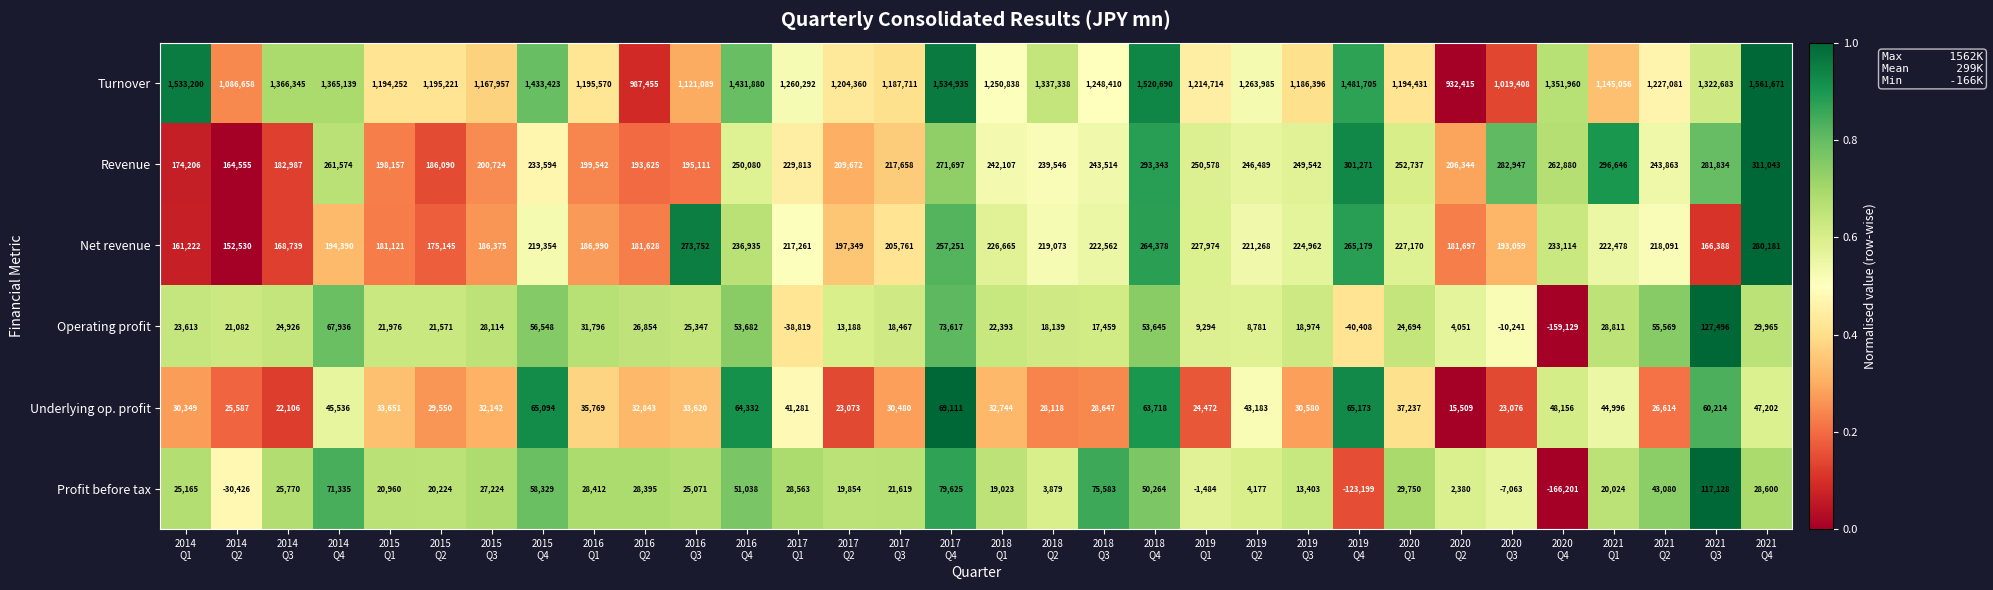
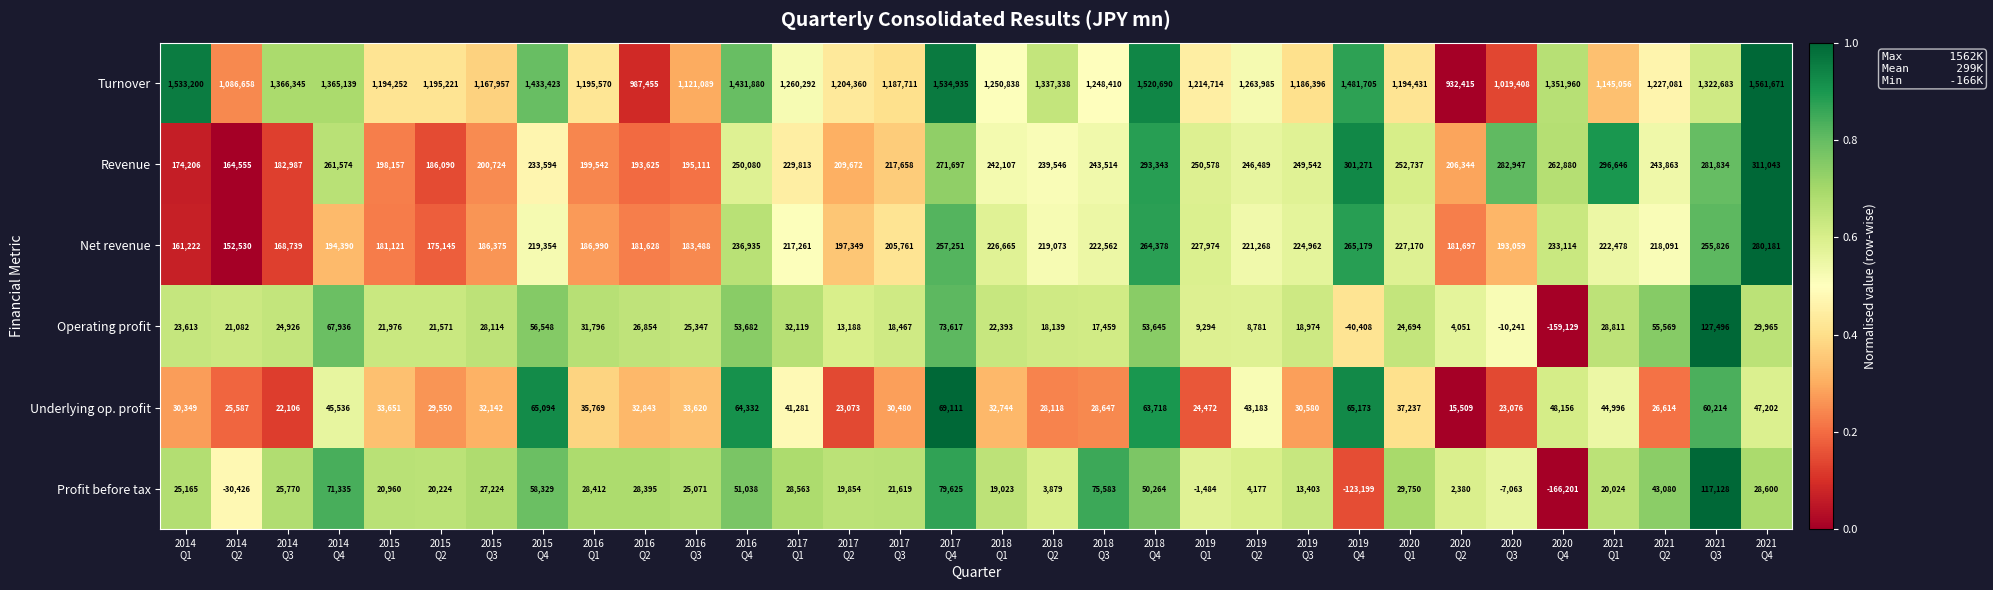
  {
    "Turnover": {
      "2014 Q1": "1,533,200",
      "2014 Q2": "1,086,658",
      "2014 Q3": "1,366,345",
      "2014 Q4": "1,365,139",
      "2015 Q1": "1,194,252",
      "2015 Q2": "1,195,221",
      "2015 Q3": "1,167,957",
      "2015 Q4": "1,433,423",
      "2016 Q1": "1,195,570",
      "2016 Q2": "987,455",
      "2016 Q3": "1,121,089",
      "2016 Q4": "1,431,880",
      "2017 Q1": "1,260,292",
      "2017 Q2": "1,204,360",
      "2017 Q3": "1,187,711",
      "2017 Q4": "1,534,935",
      "2018 Q1": "1,250,838",
      "2018 Q2": "1,337,338",
      "2018 Q3": "1,248,410",
      "2018 Q4": "1,520,690",
      "2019 Q1": "1,214,714",
      "2019 Q2": "1,263,985",
      "2019 Q3": "1,186,396",
      "2019 Q4": "1,481,705",
      "2020 Q1": "1,194,431",
      "2020 Q2": "932,415",
      "2020 Q3": "1,019,408",
      "2020 Q4": "1,351,960",
      "2021 Q1": "1,145,056",
      "2021 Q2": "1,227,081",
      "2021 Q3": "1,322,683",
      "2021 Q4": "1,561,671"
    },
    "Revenue": {
      "2014 Q1": "174,206",
      "2014 Q2": "164,555",
      "2014 Q3": "182,987",
      "2014 Q4": "261,574",
      "2015 Q1": "198,157",
      "2015 Q2": "186,090",
      "2015 Q3": "200,724",
      "2015 Q4": "233,594",
      "2016 Q1": "199,542",
      "2016 Q2": "193,625",
      "2016 Q3": "195,111",
      "2016 Q4": "250,080",
      "2017 Q1": "229,813",
      "2017 Q2": "209,672",
      "2017 Q3": "217,658",
      "2017 Q4": "271,697",
      "2018 Q1": "242,107",
      "2018 Q2": "239,546",
      "2018 Q3": "243,514",
      "2018 Q4": "293,343",
      "2019 Q1": "250,578",
      "2019 Q2": "246,489",
      "2019 Q3": "249,542",
      "2019 Q4": "301,271",
      "2020 Q1": "252,737",
      "2020 Q2": "206,344",
      "2020 Q3": "282,947",
      "2020 Q4": "262,880",
      "2021 Q1": "296,646",
      "2021 Q2": "243,863",
      "2021 Q3": "281,834",
      "2021 Q4": "311,043"
    },
    "Net revenue": {
      "2014 Q1": "161,222",
      "2014 Q2": "152,530",
      "2014 Q3": "168,739",
      "2014 Q4": "194,390",
      "2015 Q1": "181,121",
      "2015 Q2": "175,145",
      "2015 Q3": "186,375",
      "2015 Q4": "219,354",
      "2016 Q1": "186,990",
      "2016 Q2": "181,628",
-     "2016 Q3": "273,752",
+     "2016 Q3": "183,488",
      "2016 Q4": "236,935",
      "2017 Q1": "217,261",
      "2017 Q2": "197,349",
      "2017 Q3": "205,761",
      "2017 Q4": "257,251",
      "2018 Q1": "226,665",
      "2018 Q2": "219,073",
      "2018 Q3": "222,562",
      "2018 Q4": "264,378",
      "2019 Q1": "227,974",
      "2019 Q2": "221,268",
      "2019 Q3": "224,962",
      "2019 Q4": "265,179",
      "2020 Q1": "227,170",
      "2020 Q2": "181,697",
      "2020 Q3": "193,059",
      "2020 Q4": "233,114",
      "2021 Q1": "222,478",
      "2021 Q2": "218,091",
-     "2021 Q3": "166,388",
+     "2021 Q3": "255,826",
      "2021 Q4": "280,181"
    },
    "Operating profit": {
      "2014 Q1": "23,613",
      "2014 Q2": "21,082",
      "2014 Q3": "24,926",
      "2014 Q4": "67,936",
      "2015 Q1": "21,976",
      "2015 Q2": "21,571",
      "2015 Q3": "28,114",
      "2015 Q4": "56,548",
      "2016 Q1": "31,796",
      "2016 Q2": "26,854",
      "2016 Q3": "25,347",
      "2016 Q4": "53,682",
-     "2017 Q1": "-38,819",
+     "2017 Q1": "32,119",
      "2017 Q2": "13,188",
      "2017 Q3": "18,467",
      "2017 Q4": "73,617",
      "2018 Q1": "22,393",
      "2018 Q2": "18,139",
      "2018 Q3": "17,459",
      "2018 Q4": "53,645",
      "2019 Q1": "9,294",
      "2019 Q2": "8,781",
      "2019 Q3": "18,974",
      "2019 Q4": "-40,408",
      "2020 Q1": "24,694",
      "2020 Q2": "4,051",
      "2020 Q3": "-10,241",
      "2020 Q4": "-159,129",
      "2021 Q1": "28,811",
      "2021 Q2": "55,569",
      "2021 Q3": "127,496",
      "2021 Q4": "29,965"
    },
    "Underlying op. profit": {
      "2014 Q1": "30,349",
      "2014 Q2": "25,587",
      "2014 Q3": "22,106",
      "2014 Q4": "45,536",
      "2015 Q1": "33,651",
      "2015 Q2": "29,550",
      "2015 Q3": "32,142",
      "2015 Q4": "65,094",
      "2016 Q1": "35,769",
      "2016 Q2": "32,843",
      "2016 Q3": "33,620",
      "2016 Q4": "64,332",
      "2017 Q1": "41,281",
      "2017 Q2": "23,073",
      "2017 Q3": "30,480",
      "2017 Q4": "69,111",
      "2018 Q1": "32,744",
      "2018 Q2": "28,118",
      "2018 Q3": "28,647",
      "2018 Q4": "63,718",
      "2019 Q1": "24,472",
      "2019 Q2": "43,183",
      "2019 Q3": "30,580",
      "2019 Q4": "65,173",
      "2020 Q1": "37,237",
      "2020 Q2": "15,509",
      "2020 Q3": "23,076",
      "2020 Q4": "48,156",
      "2021 Q1": "44,996",
      "2021 Q2": "26,614",
      "2021 Q3": "60,214",
      "2021 Q4": "47,202"
    },
    "Profit before tax": {
      "2014 Q1": "25,165",
      "2014 Q2": "-30,426",
      "2014 Q3": "25,770",
      "2014 Q4": "71,335",
      "2015 Q1": "20,960",
      "2015 Q2": "20,224",
      "2015 Q3": "27,224",
      "2015 Q4": "58,329",
      "2016 Q1": "28,412",
      "2016 Q2": "28,395",
      "2016 Q3": "25,071",
      "2016 Q4": "51,038",
      "2017 Q1": "28,563",
      "2017 Q2": "19,854",
      "2017 Q3": "21,619",
      "2017 Q4": "79,625",
      "2018 Q1": "19,023",
      "2018 Q2": "3,879",
      "2018 Q3": "75,583",
      "2018 Q4": "50,264",
      "2019 Q1": "-1,484",
      "2019 Q2": "4,177",
      "2019 Q3": "13,403",
      "2019 Q4": "-123,199",
      "2020 Q1": "29,750",
      "2020 Q2": "2,380",
      "2020 Q3": "-7,063",
      "2020 Q4": "-166,201",
      "2021 Q1": "20,024",
      "2021 Q2": "43,080",
      "2021 Q3": "117,128",
      "2021 Q4": "28,600"
    }
  }
